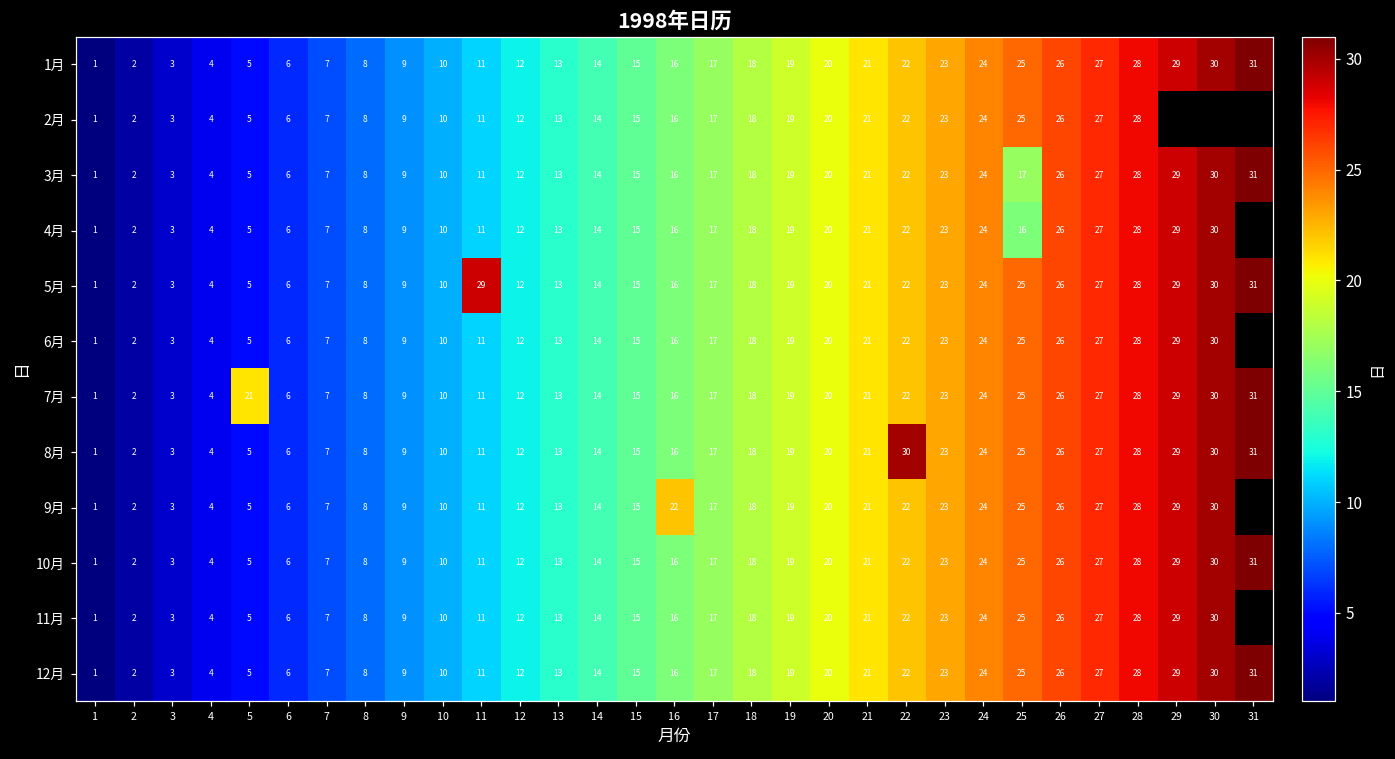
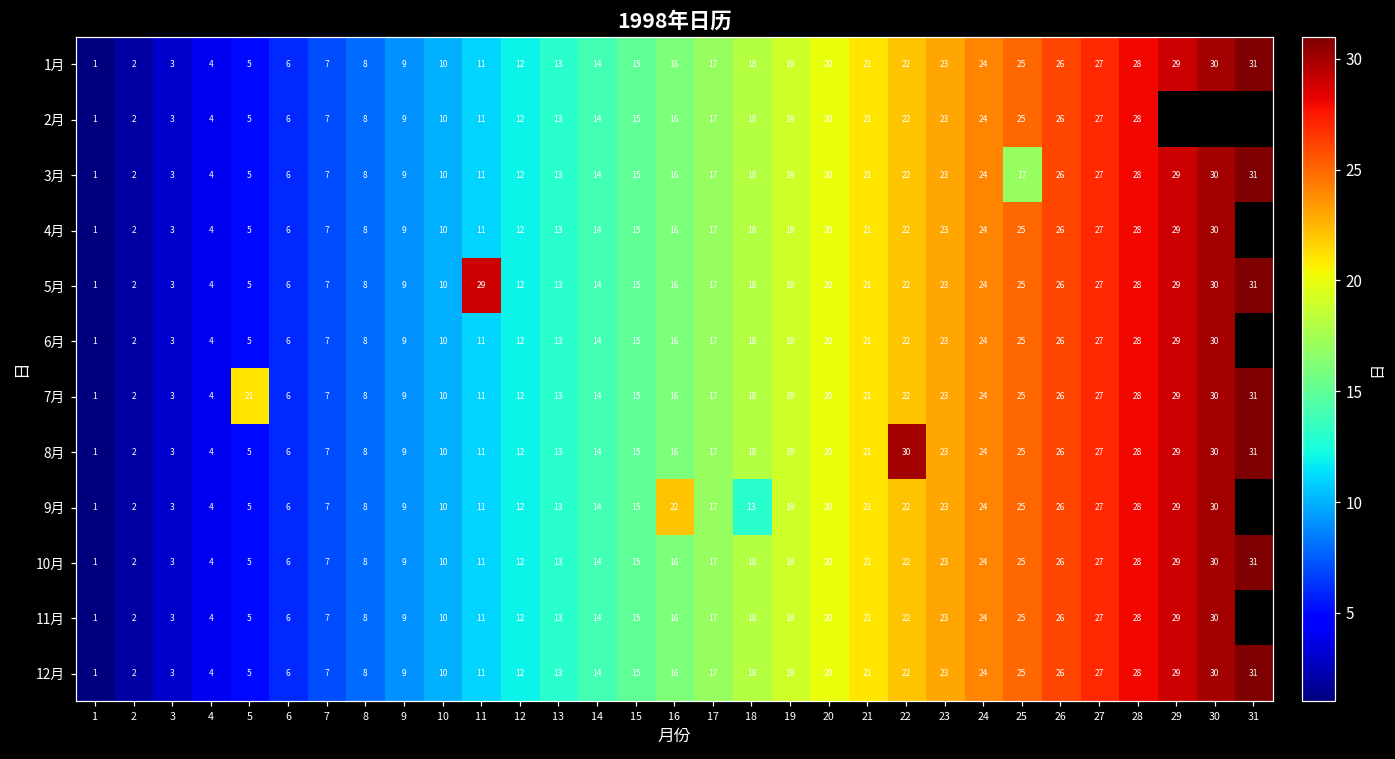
  {
    "4月": {
      "1": 1,
      "2": 2,
      "3": 3,
      "4": 4,
      "5": 5,
      "6": 6,
      "7": 7,
      "8": 8,
      "9": 9,
      "10": 10,
      "11": 11,
      "12": 12,
      "13": 13,
      "14": 14,
      "15": 15,
      "16": 16,
      "17": 17,
      "18": 18,
      "19": 19,
      "20": 20,
      "21": 21,
      "22": 22,
      "23": 23,
      "24": 24,
-     "25": 16,
+     "25": 25,
      "26": 26,
      "27": 27,
      "28": 28,
      "29": 29,
      "30": 30
    },
    "9月": {
      "1": 1,
      "2": 2,
      "3": 3,
      "4": 4,
      "5": 5,
      "6": 6,
      "7": 7,
      "8": 8,
      "9": 9,
      "10": 10,
      "11": 11,
      "12": 12,
      "13": 13,
      "14": 14,
      "15": 15,
      "16": 22,
      "17": 17,
-     "18": 18,
+     "18": 13,
      "19": 19,
      "20": 20,
      "21": 21,
      "22": 22,
      "23": 23,
      "24": 24,
      "25": 25,
      "26": 26,
      "27": 27,
      "28": 28,
      "29": 29,
      "30": 30
    }
  }
